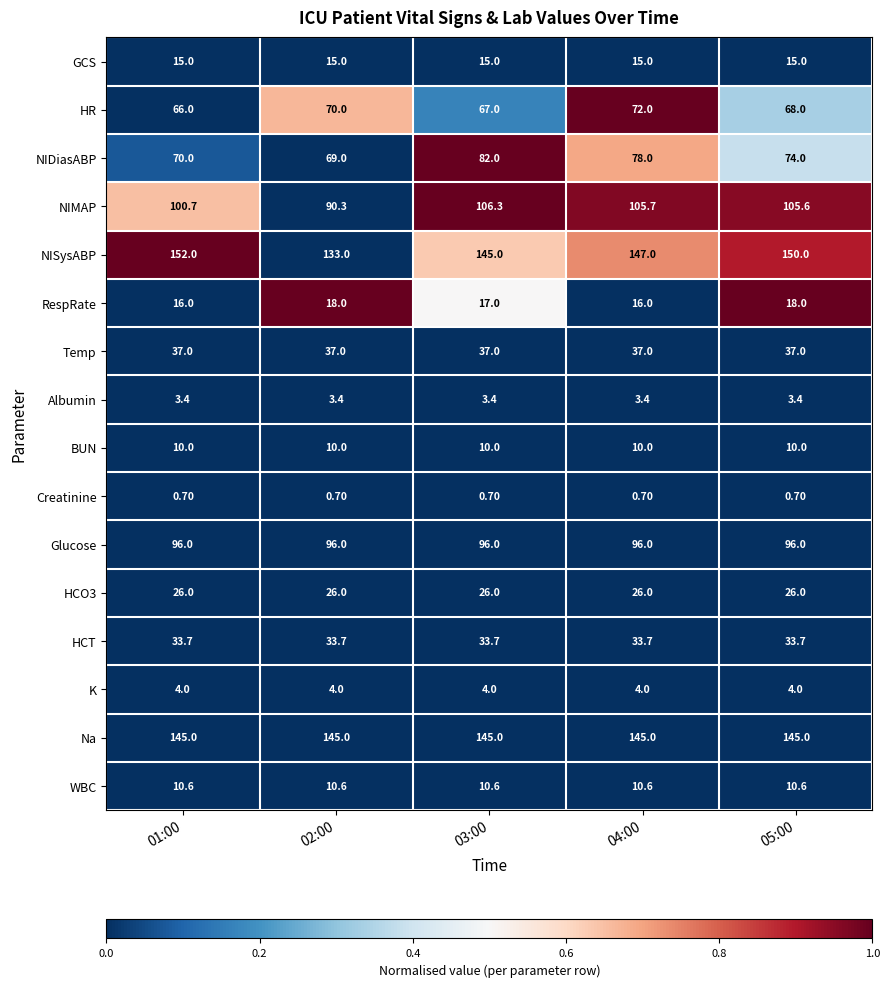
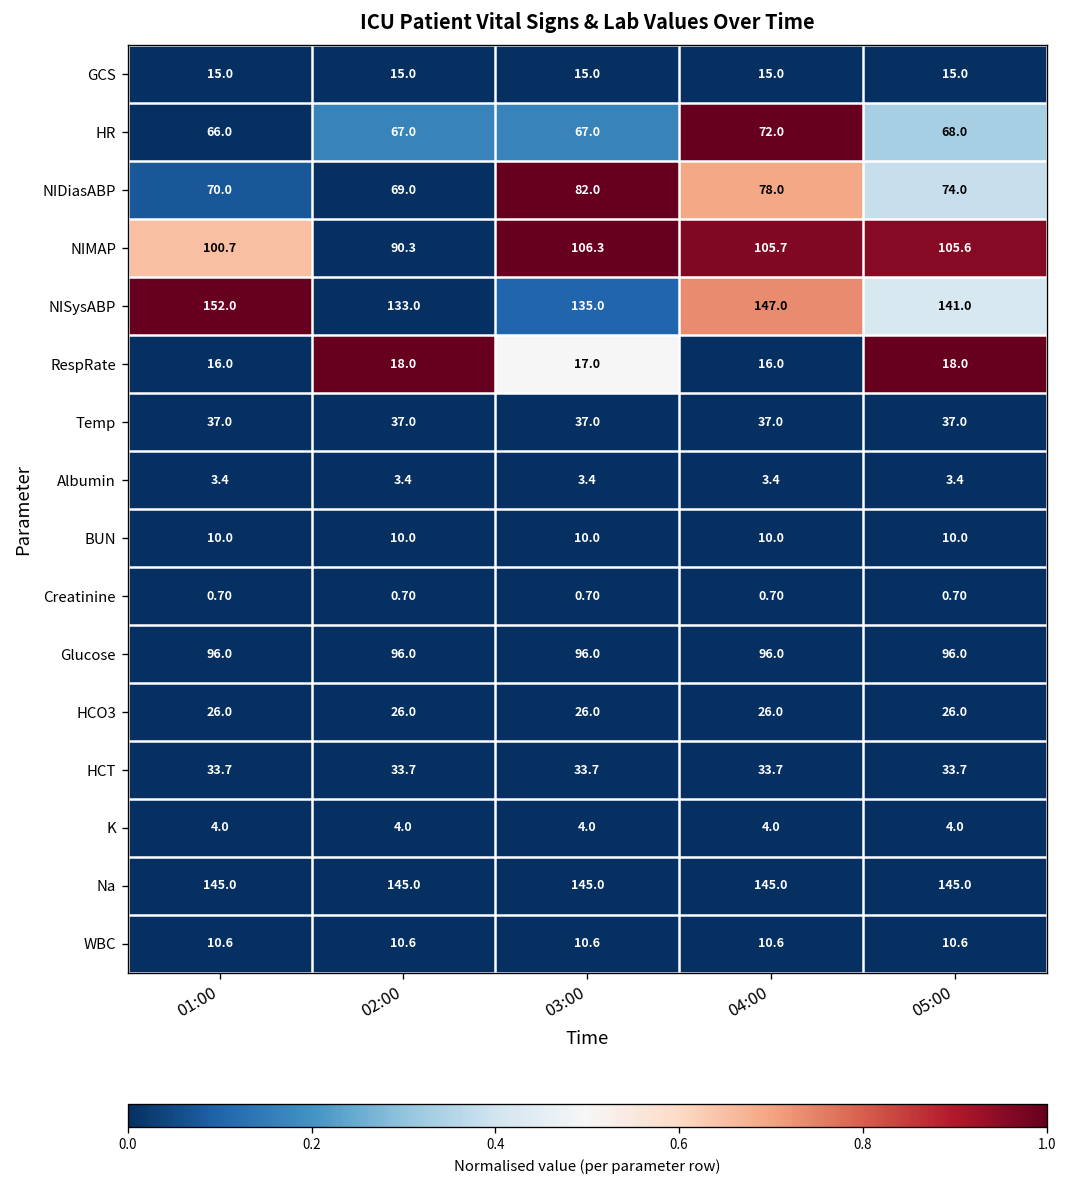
  {
    "GCS": {
      "01:00": 15.0,
      "02:00": 15.0,
      "03:00": 15.0,
      "04:00": 15.0,
      "05:00": 15.0
    },
    "HR": {
      "01:00": 66.0,
-     "02:00": 70.0,
+     "02:00": 67.0,
      "03:00": 67.0,
      "04:00": 72.0,
      "05:00": 68.0
    },
    "NIDiasABP": {
      "01:00": 70.0,
      "02:00": 69.0,
      "03:00": 82.0,
      "04:00": 78.0,
      "05:00": 74.0
    },
    "NIMAP": {
      "01:00": 100.7,
      "02:00": 90.3,
      "03:00": 106.3,
      "04:00": 105.7,
      "05:00": 105.6
    },
    "NISysABP": {
      "01:00": 152.0,
      "02:00": 133.0,
-     "03:00": 145.0,
+     "03:00": 135.0,
      "04:00": 147.0,
-     "05:00": 150.0
+     "05:00": 141.0
    },
    "RespRate": {
      "01:00": 16.0,
      "02:00": 18.0,
      "03:00": 17.0,
      "04:00": 16.0,
      "05:00": 18.0
    },
    "Temp": {
      "01:00": 37.0,
      "02:00": 37.0,
      "03:00": 37.0,
      "04:00": 37.0,
      "05:00": 37.0
    },
    "Albumin": {
      "01:00": 3.4,
      "02:00": 3.4,
      "03:00": 3.4,
      "04:00": 3.4,
      "05:00": 3.4
    },
    "BUN": {
      "01:00": 10.0,
      "02:00": 10.0,
      "03:00": 10.0,
      "04:00": 10.0,
      "05:00": 10.0
    },
    "Creatinine": {
      "01:00": 0.70,
      "02:00": 0.70,
      "03:00": 0.70,
      "04:00": 0.70,
      "05:00": 0.70
    },
    "Glucose": {
      "01:00": 96.0,
      "02:00": 96.0,
      "03:00": 96.0,
      "04:00": 96.0,
      "05:00": 96.0
    },
    "HCO3": {
      "01:00": 26.0,
      "02:00": 26.0,
      "03:00": 26.0,
      "04:00": 26.0,
      "05:00": 26.0
    },
    "HCT": {
      "01:00": 33.7,
      "02:00": 33.7,
      "03:00": 33.7,
      "04:00": 33.7,
      "05:00": 33.7
    },
    "K": {
      "01:00": 4.0,
      "02:00": 4.0,
      "03:00": 4.0,
      "04:00": 4.0,
      "05:00": 4.0
    },
    "Na": {
      "01:00": 145.0,
      "02:00": 145.0,
      "03:00": 145.0,
      "04:00": 145.0,
      "05:00": 145.0
    },
    "WBC": {
      "01:00": 10.6,
      "02:00": 10.6,
      "03:00": 10.6,
      "04:00": 10.6,
      "05:00": 10.6
    }
  }
